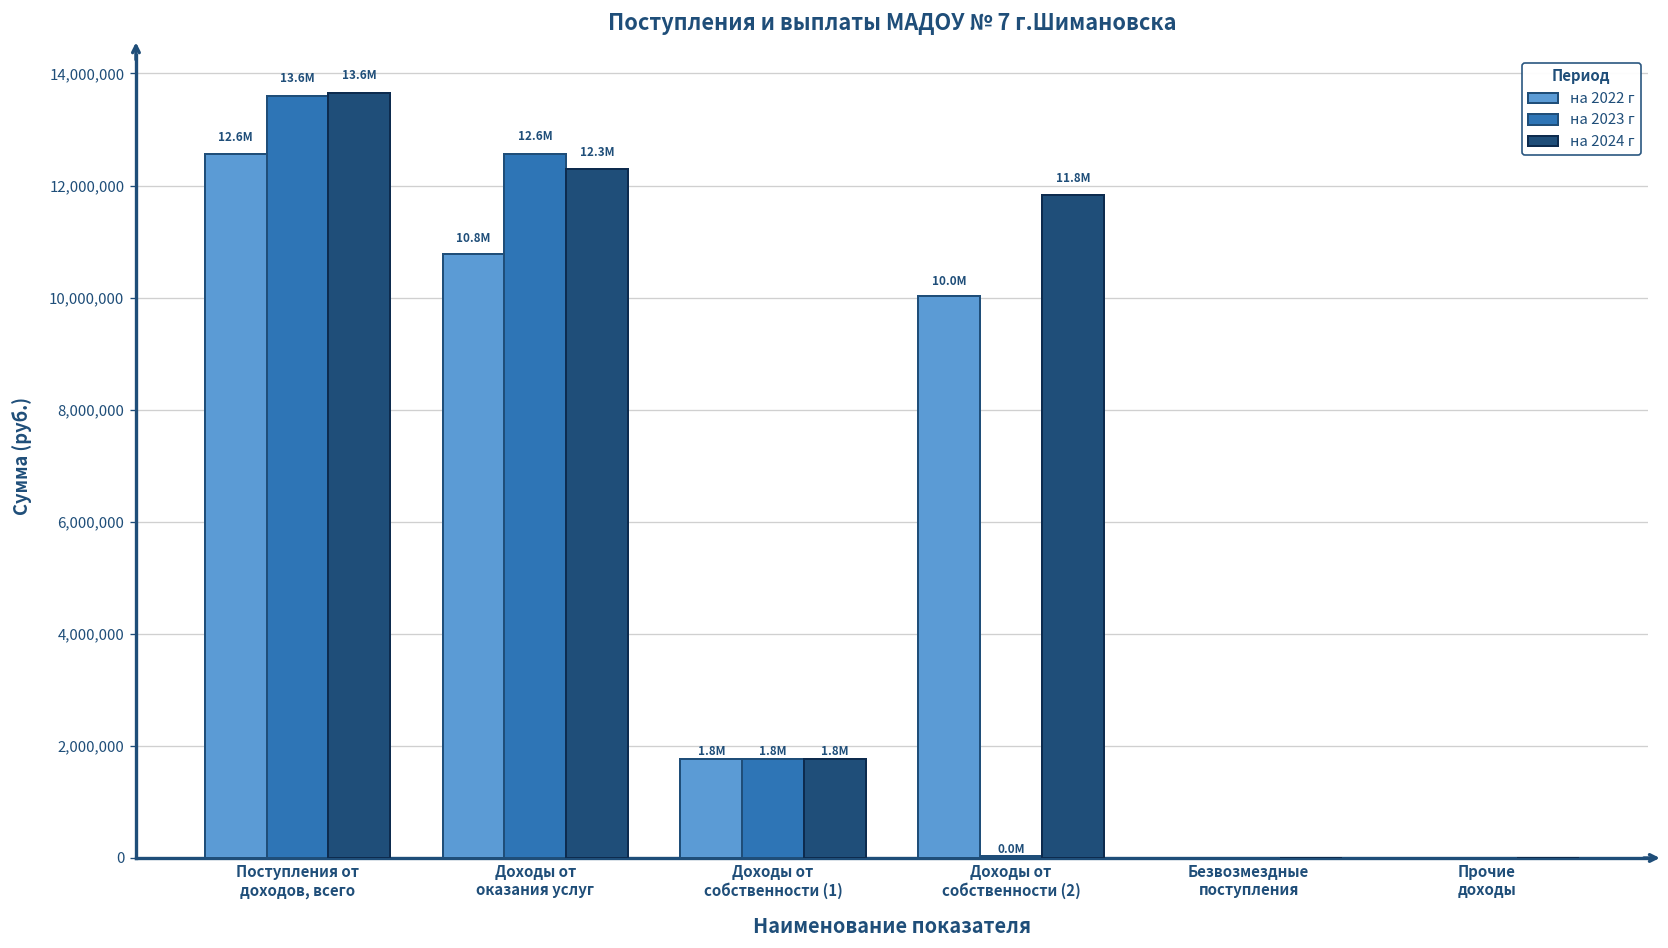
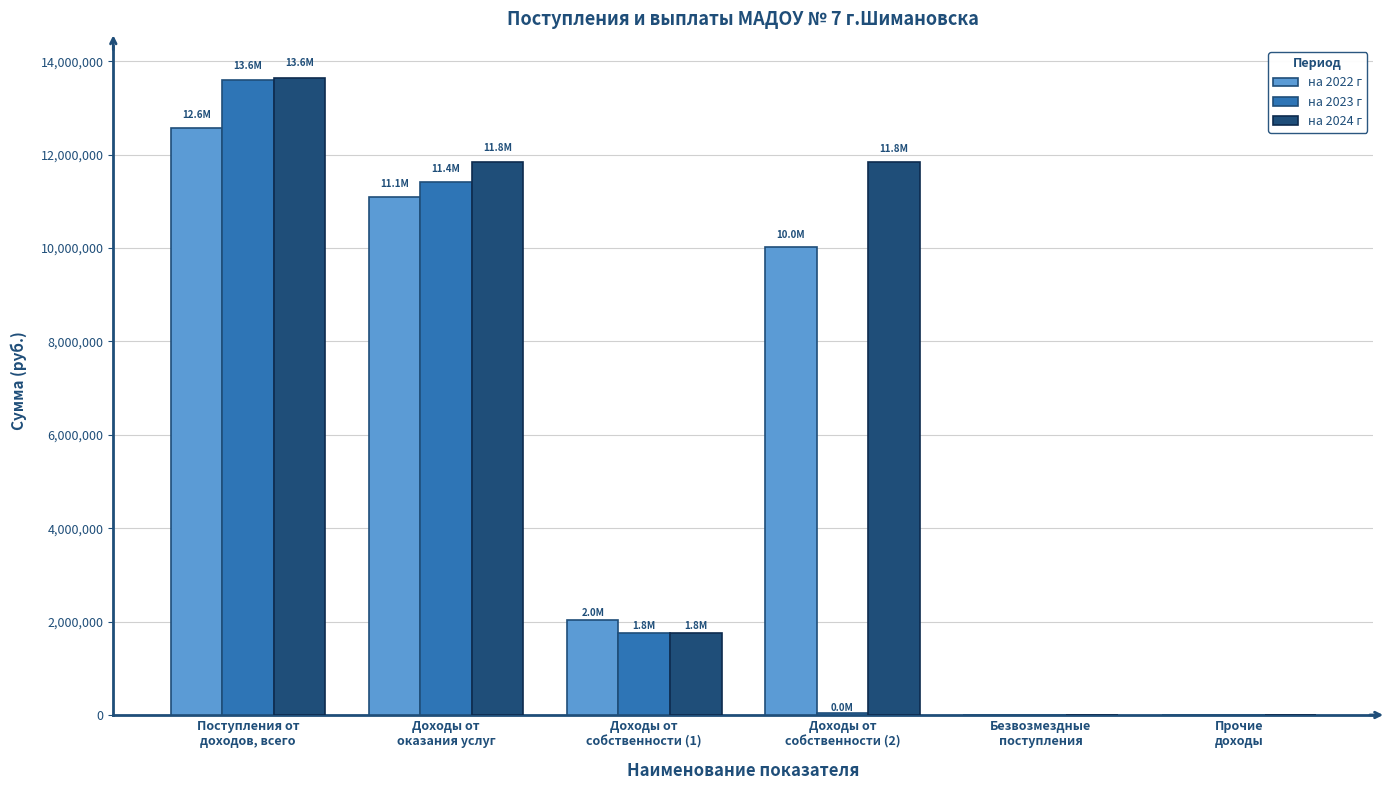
  {
    "на 2022 г": {
      "Поступления от доходов, всего": "12.6M",
-     "Доходы от оказания услуг": "10.8M",
-     "Доходы от собственности (1)": "1.8M",
+     "Доходы от оказания услуг": "11.1M",
+     "Доходы от собственности (1)": "2.0M",
      "Доходы от собственности (2)": "10.0M"
    },
    "на 2023 г": {
      "Поступления от доходов, всего": "13.6M",
-     "Доходы от оказания услуг": "12.6M",
+     "Доходы от оказания услуг": "11.4M",
      "Доходы от собственности (1)": "1.8M"
    },
    "на 2024 г": {
      "Поступления от доходов, всего": "13.6M",
-     "Доходы от оказания услуг": "12.3M",
+     "Доходы от оказания услуг": "11.8M",
      "Доходы от собственности (1)": "1.8M",
      "Доходы от собственности (2)": "11.8M"
    }
  }
